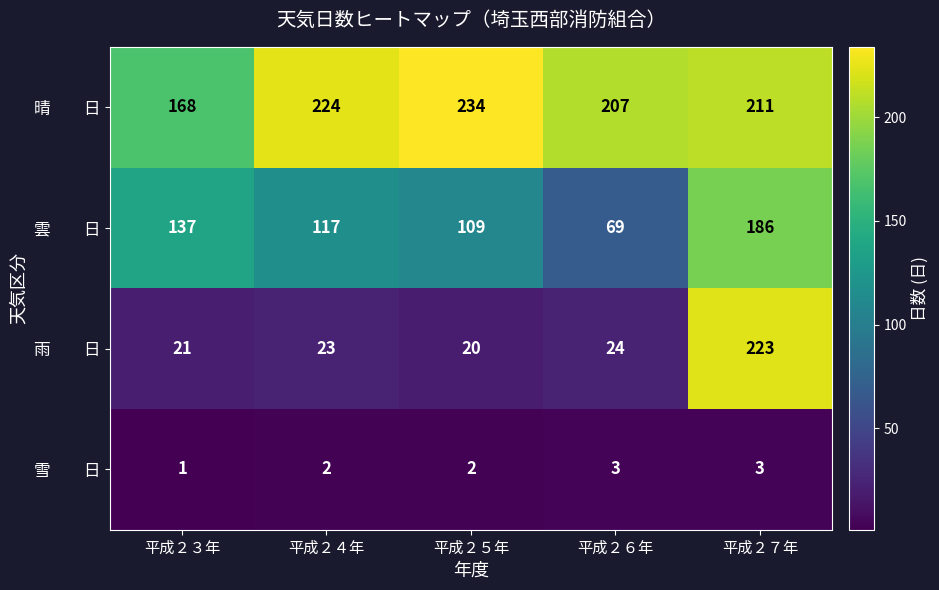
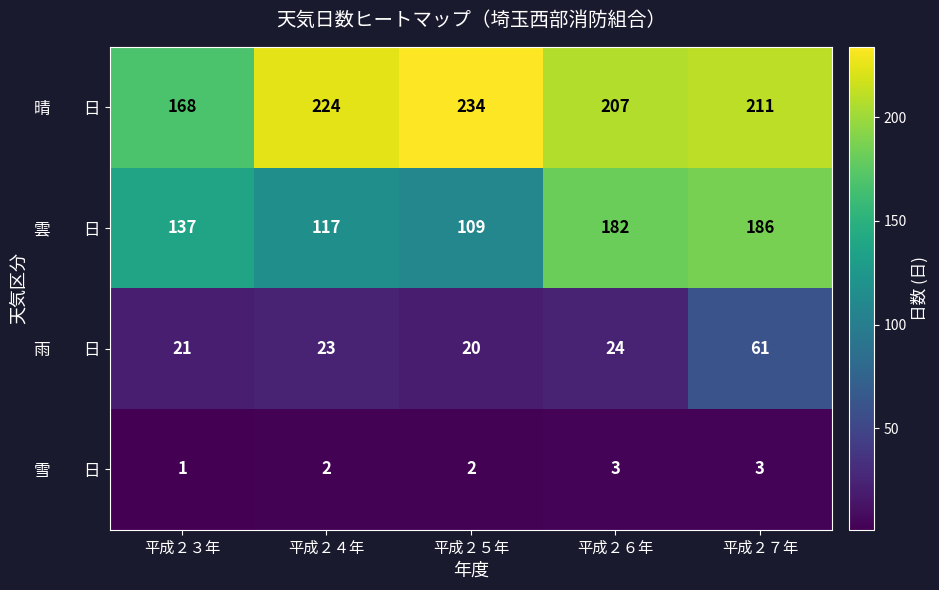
  {
    "晴 日": {
      "平成２３年": 168,
      "平成２４年": 224,
      "平成２５年": 234,
      "平成２６年": 207,
      "平成２７年": 211
    },
    "雲 日": {
      "平成２３年": 137,
      "平成２４年": 117,
      "平成２５年": 109,
-     "平成２６年": 69,
+     "平成２６年": 182,
      "平成２７年": 186
    },
    "雨 日": {
      "平成２３年": 21,
      "平成２４年": 23,
      "平成２５年": 20,
      "平成２６年": 24,
-     "平成２７年": 223
+     "平成２７年": 61
    },
    "雪 日": {
      "平成２３年": 1,
      "平成２４年": 2,
      "平成２５年": 2,
      "平成２６年": 3,
      "平成２７年": 3
    }
  }
